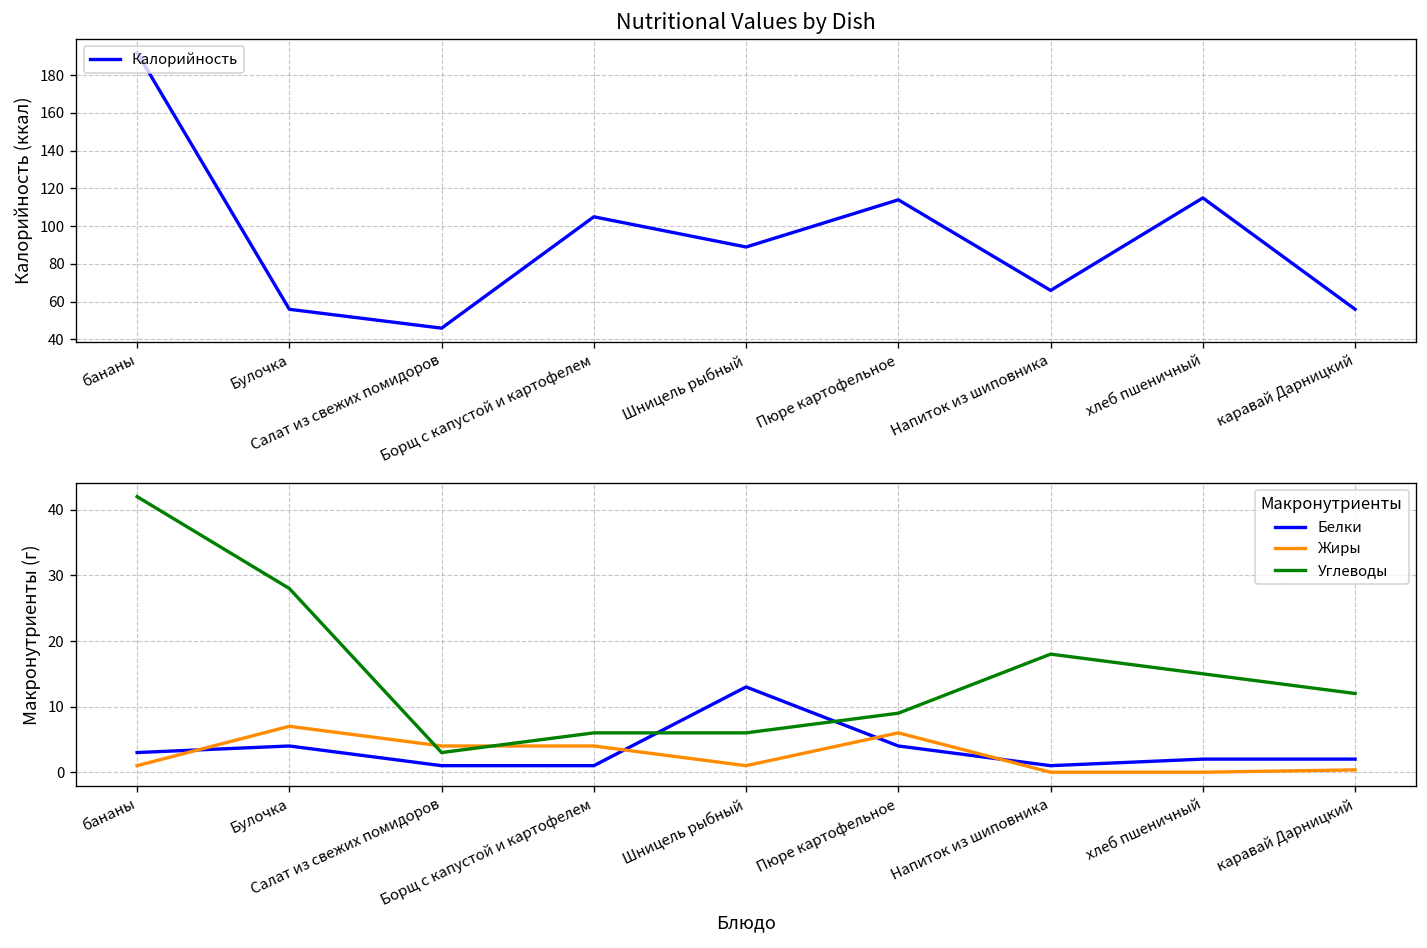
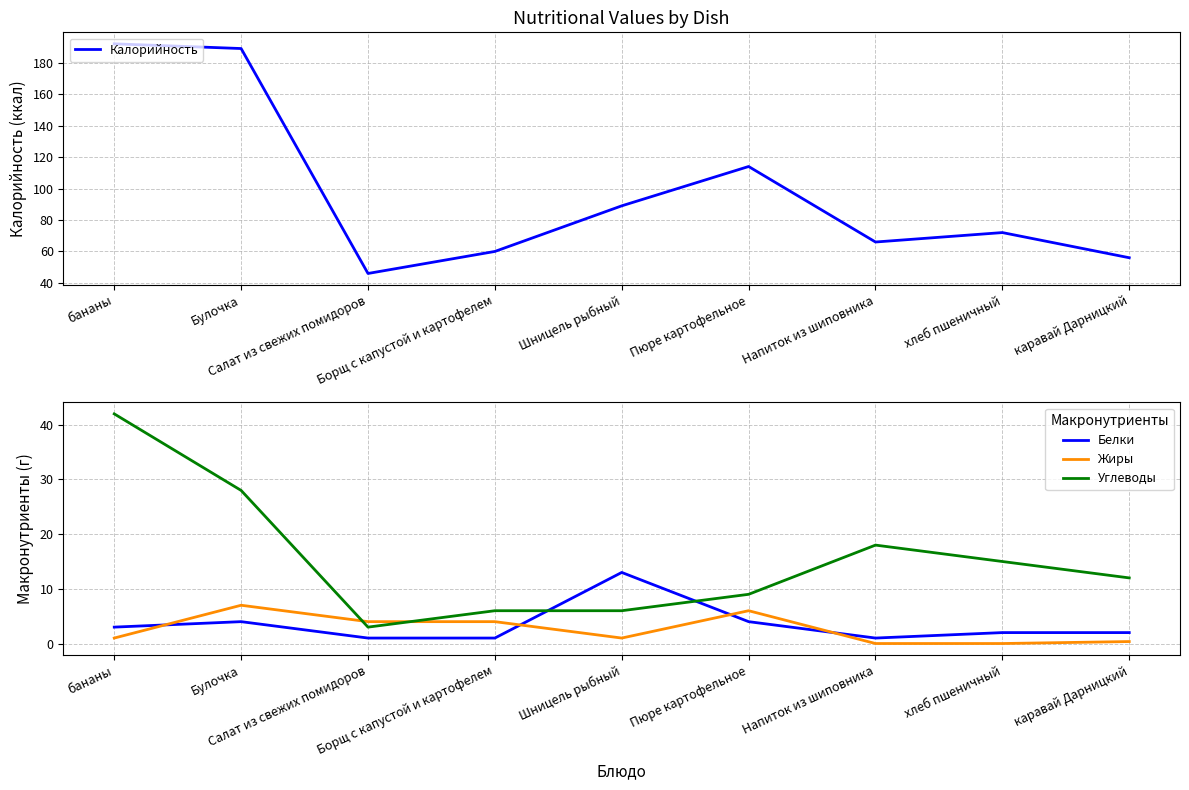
  {
    "Nutritional Values by Dish": {
-     "Булочка": 56,
+     "Булочка": 189,
      "Салат из свежих помидоров": 46,
-     "Борщ с капустой и картофелем": 105,
+     "Борщ с капустой и картофелем": 60,
      "Шницель рыбный": 89,
      "Пюре картофельное": 114,
      "Напиток из шиповника": 66,
-     "хлеб пшеничный": 115,
+     "хлеб пшеничный": 72,
      "каравай Дарницкий": 56
    }
  }
